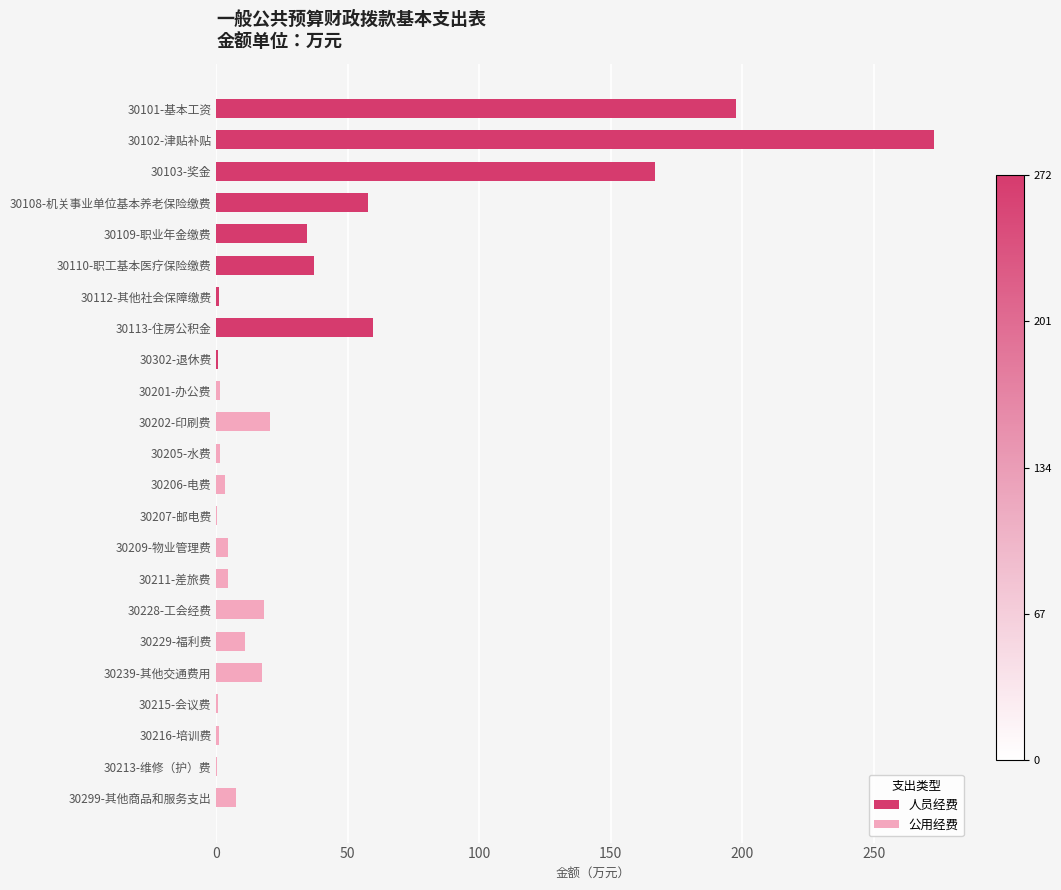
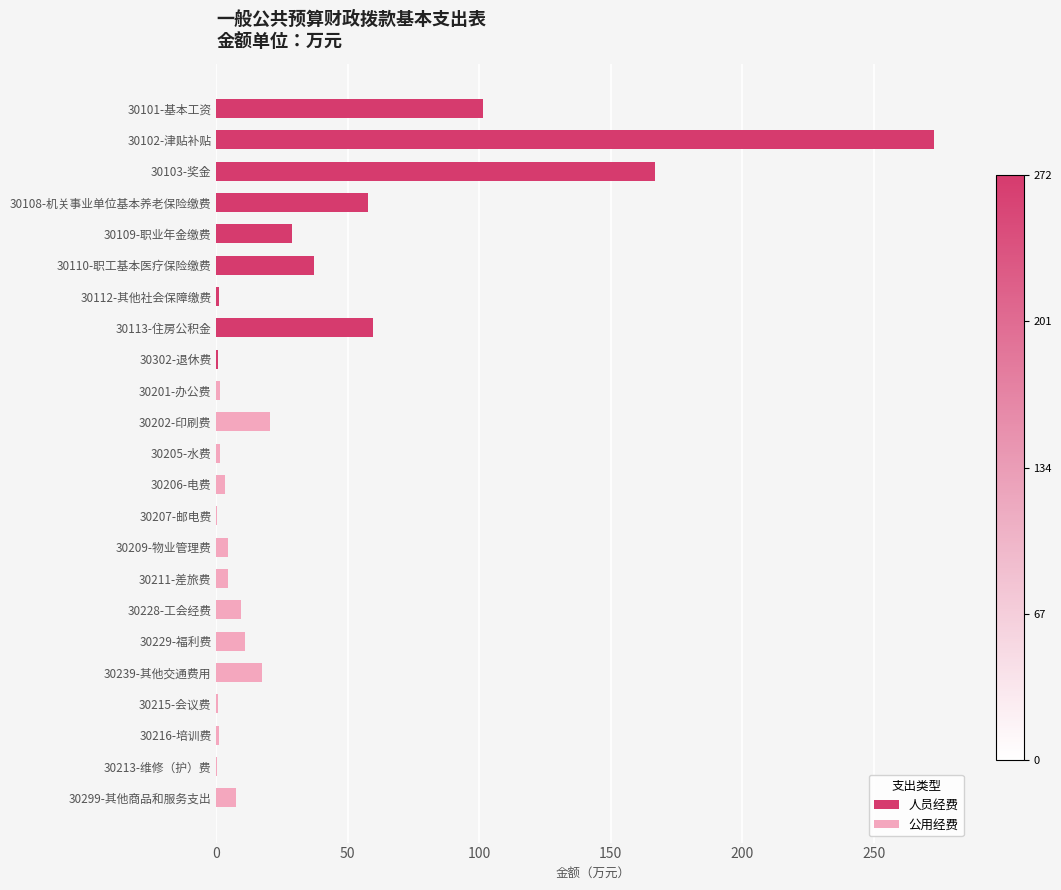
  {
    "人员经费": {
-     "30101-基本工资": 198,
+     "30101-基本工资": 101,
      "30102-津贴补贴": 273,
      "30103-奖金": 167,
      "30108-机关事业单位基本养老保险缴费": 58,
-     "30109-职业年金缴费": 34,
+     "30109-职业年金缴费": 29,
      "30110-职工基本医疗保险缴费": 37,
      "30112-其他社会保障缴费": 1,
      "30113-住房公积金": 60,
      "30201-办公费": 0,
      "30202-印刷费": 0,
      "30205-水费": 0,
      "30206-电费": 0,
      "30207-邮电费": 0,
      "30209-物业管理费": 0,
      "30211-差旅费": 0,
      "30228-工会经费": 0,
      "30229-福利费": 0,
      "30239-其他交通费用": 0,
      "30215-会议费": 0,
      "30216-培训费": 0,
      "30213-维修（护）费": 0,
      "30299-其他商品和服务支出": 0
    },
    "公用经费": {
      "30101-基本工资": 0,
      "30102-津贴补贴": 0,
      "30103-奖金": 0,
      "30108-机关事业单位基本养老保险缴费": 0,
      "30109-职业年金缴费": 0,
      "30110-职工基本医疗保险缴费": 0,
      "30112-其他社会保障缴费": 0,
      "30113-住房公积金": 0,
      "30302-退休费": 0,
      "30201-办公费": 1,
      "30202-印刷费": 20,
      "30205-水费": 1,
      "30206-电费": 3,
      "30209-物业管理费": 4,
      "30211-差旅费": 4,
-     "30228-工会经费": 18,
+     "30228-工会经费": 9,
      "30229-福利费": 11,
      "30239-其他交通费用": 17,
      "30216-培训费": 1,
      "30299-其他商品和服务支出": 8
    }
  }
